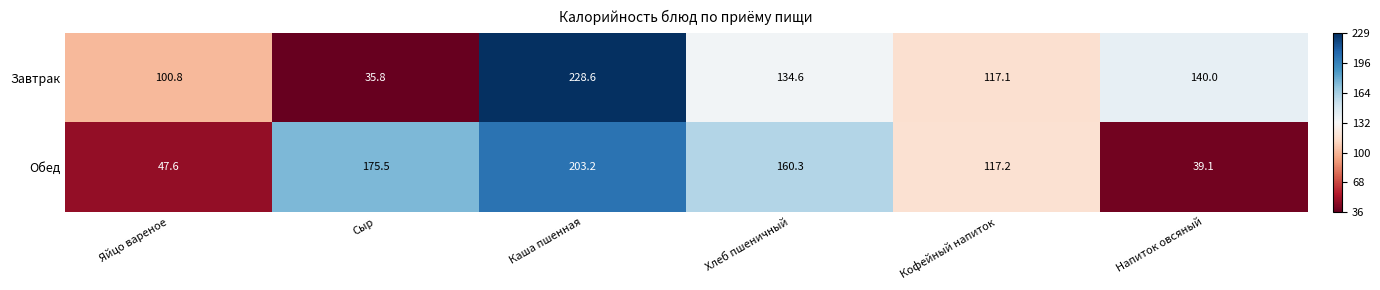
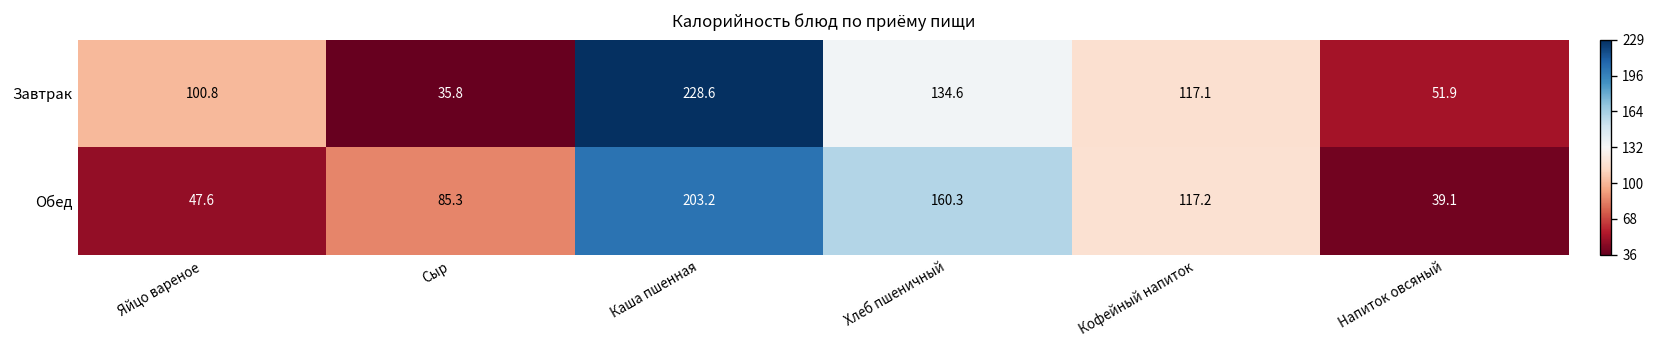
  {
    "Завтрак": {
      "Яйцо вареное": 100.8,
      "Сыр": 35.8,
      "Каша пшенная": 228.6,
      "Хлеб пшеничный": 134.6,
      "Кофейный напиток": 117.1,
-     "Напиток овсяный": 140.0
+     "Напиток овсяный": 51.9
    },
    "Обед": {
      "Яйцо вареное": 47.6,
-     "Сыр": 175.5,
+     "Сыр": 85.3,
      "Каша пшенная": 203.2,
      "Хлеб пшеничный": 160.3,
      "Кофейный напиток": 117.2,
      "Напиток овсяный": 39.1
    }
  }
